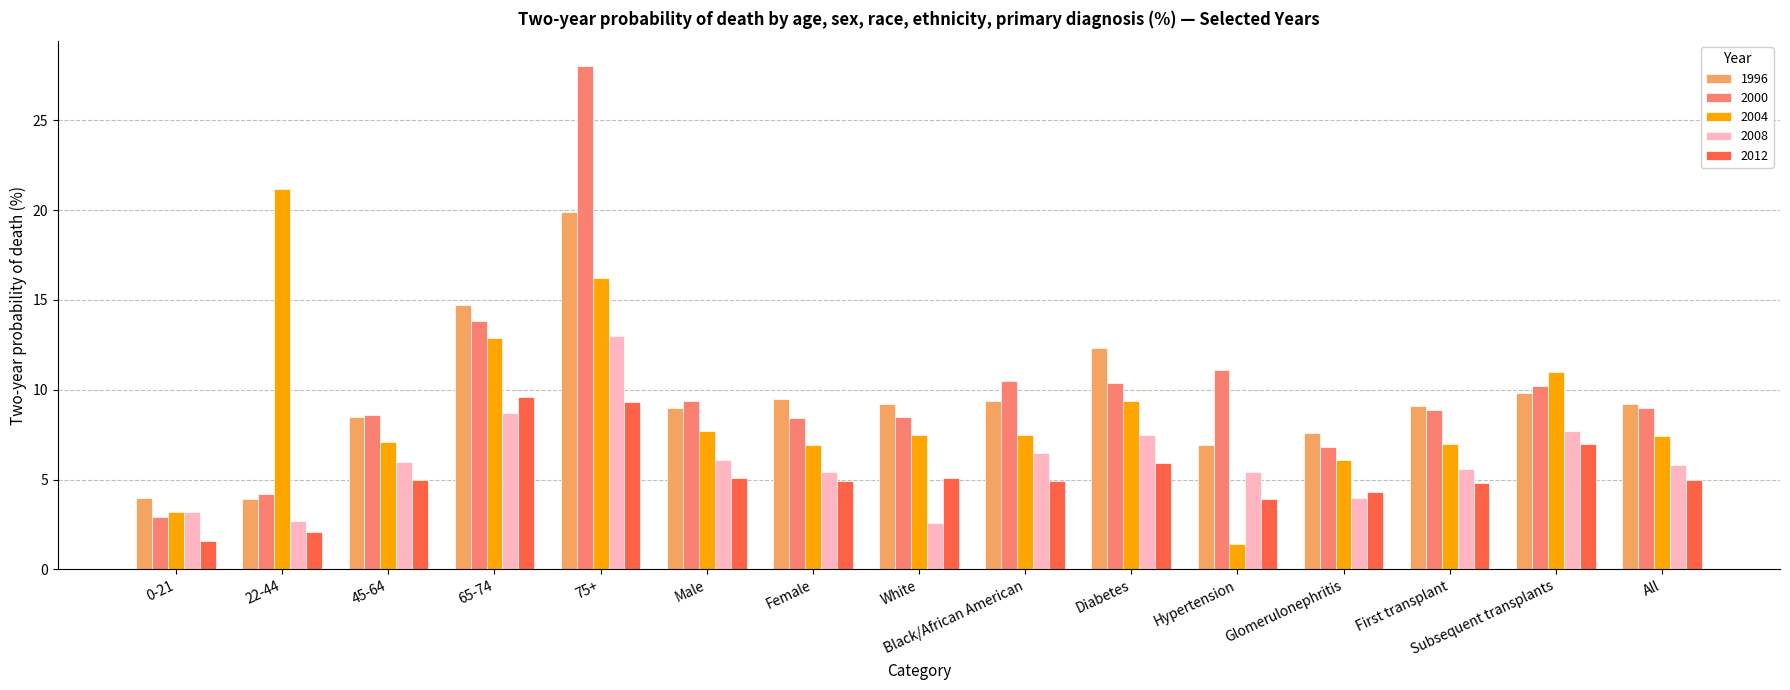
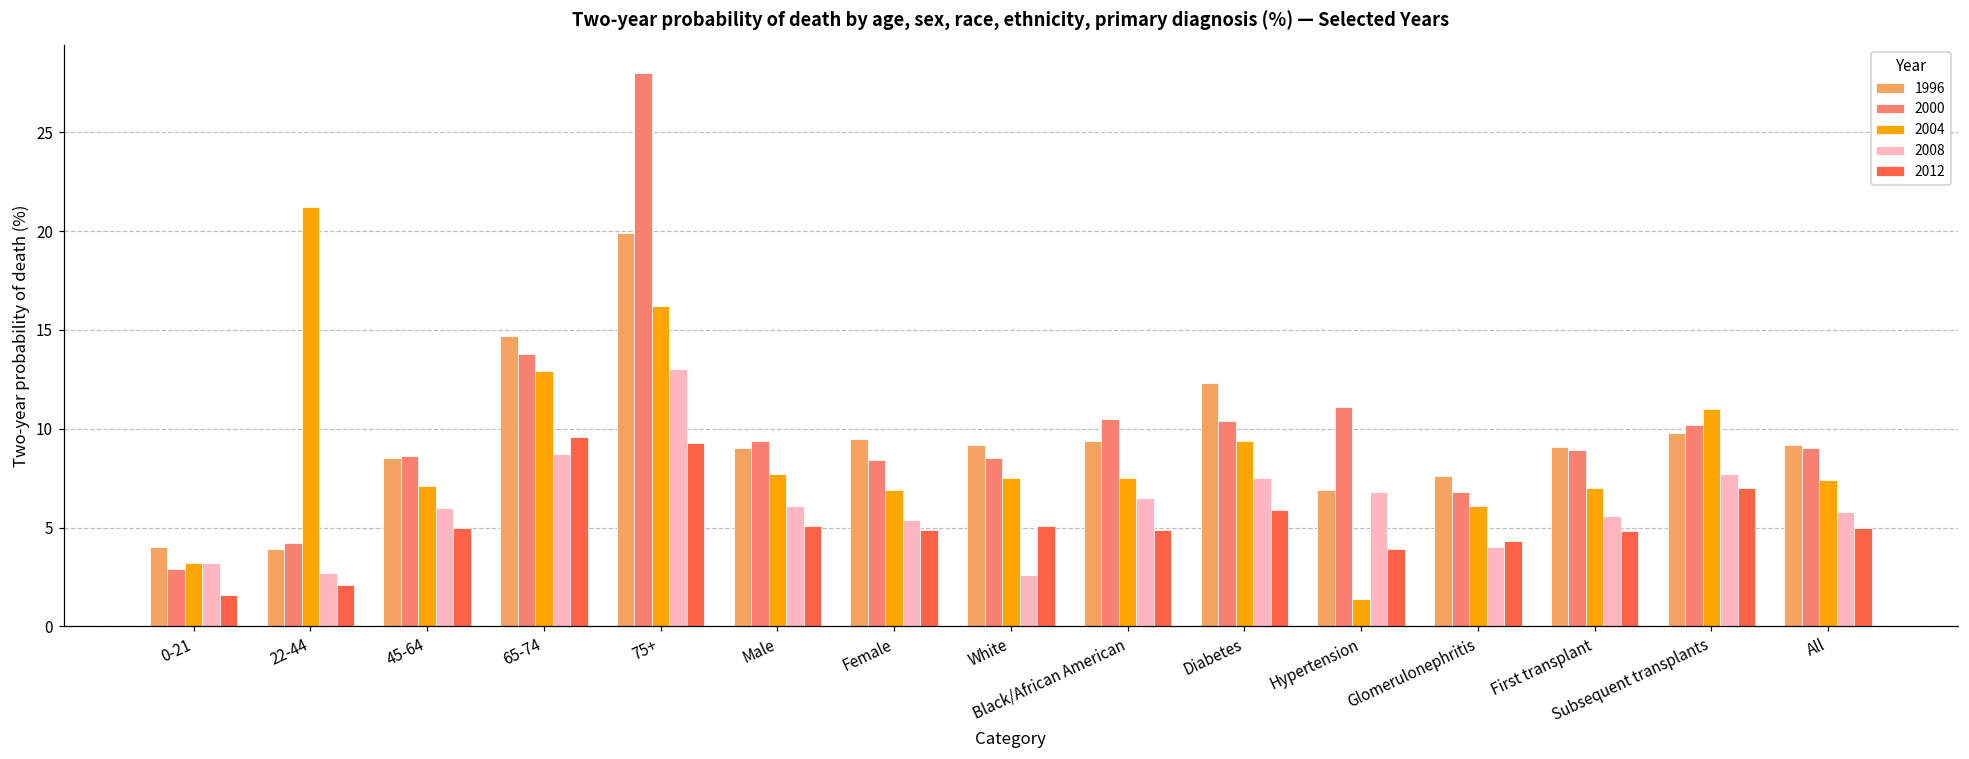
  {
    "2004": {
      "0-21": 3.2,
      "22-44": 21.2,
      "45-64": 7.1,
      "65-74": 12.9,
      "75+": 16.2,
      "Male": 7.7,
      "Female": 6.9,
      "White": 7.5,
      "Black/African American": 7.5,
      "Diabetes": 9.4,
      "Hypertension": 1.4,
      "Glomerulonephritis": 6.1,
      "First transplant": 7.0,
      "Subsequent transplants": 11.0,
      "All": 7.4
    },
    "2008": {
      "0-21": 3.2,
      "22-44": 2.7,
      "45-64": 6.0,
      "65-74": 8.7,
      "75+": 13.0,
      "Male": 6.1,
      "Female": 5.4,
      "White": 2.6,
      "Black/African American": 6.5,
      "Diabetes": 7.5,
-     "Hypertension": 5.4,
+     "Hypertension": 6.8,
      "Glomerulonephritis": 4.0,
      "First transplant": 5.6,
      "Subsequent transplants": 7.7,
      "All": 5.8
    }
  }
